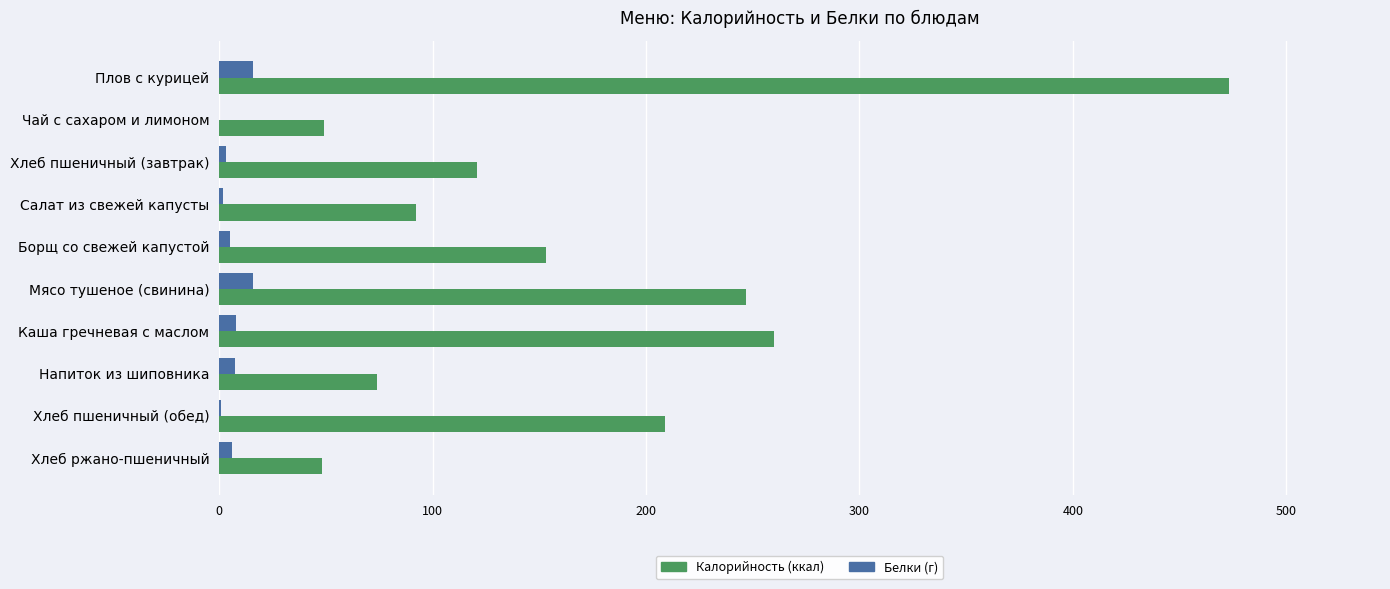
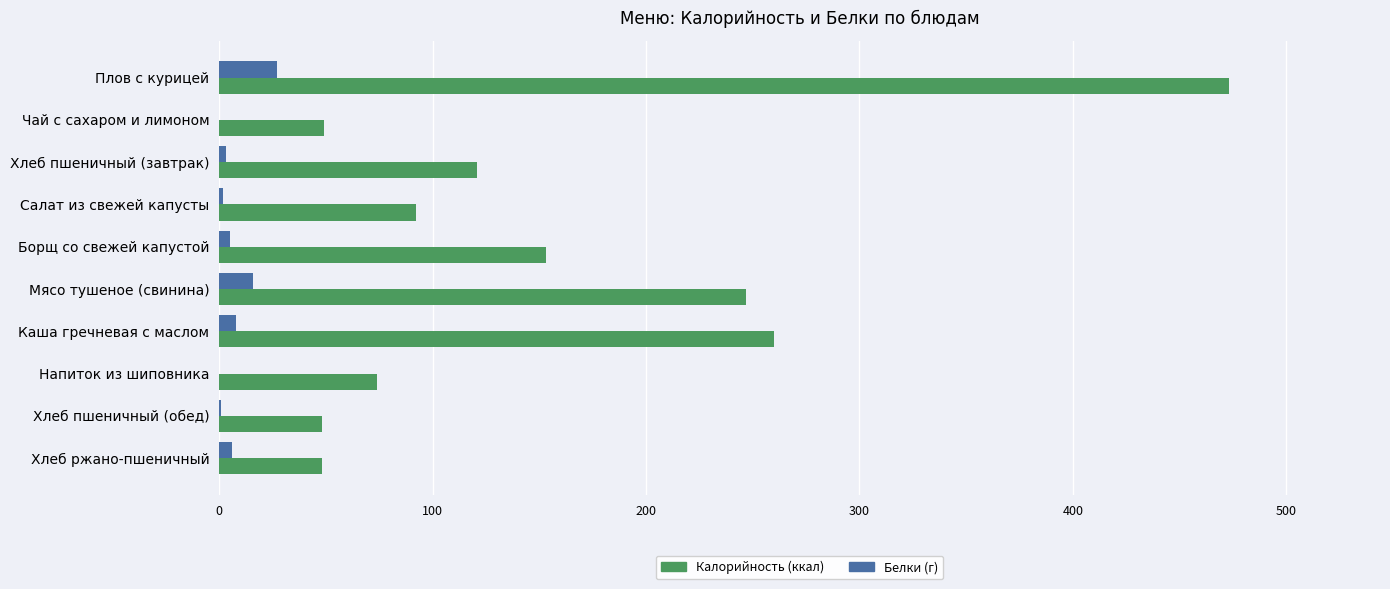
  {
    "Калорийность (ккал)": {
      "Плов с курицей": 473,
      "Чай с сахаром и лимоном": 49,
      "Хлеб пшеничный (завтрак)": 121,
      "Салат из свежей капусты": 92,
      "Борщ со свежей капустой": 153,
      "Мясо тушеное (свинина)": 247,
      "Каша гречневая с маслом": 260,
      "Напиток из шиповника": 74,
-     "Хлеб пшеничный (обед)": 209,
+     "Хлеб пшеничный (обед)": 48,
      "Хлеб ржано-пшеничный": 48
    },
    "Белки (г)": {
-     "Плов с курицей": 16,
+     "Плов с курицей": 27,
      "Чай с сахаром и лимоном": 0,
      "Хлеб пшеничный (завтрак)": 3,
      "Салат из свежей капусты": 2,
      "Борщ со свежей капустой": 5,
      "Мясо тушеное (свинина)": 16,
      "Каша гречневая с маслом": 8,
-     "Напиток из шиповника": 8,
+     "Напиток из шиповника": 0,
      "Хлеб ржано-пшеничный": 6
    }
  }
